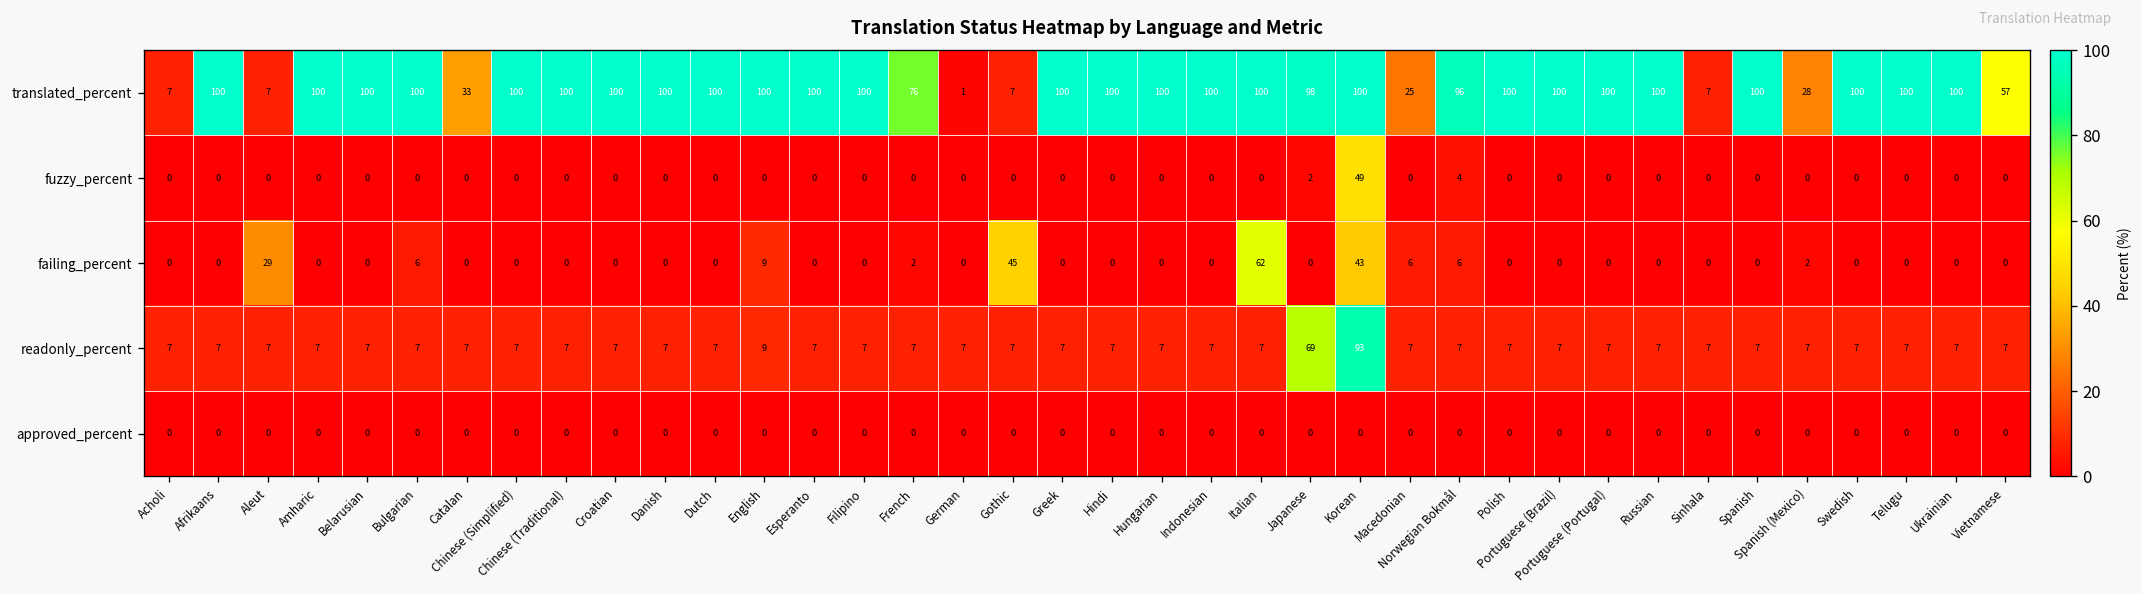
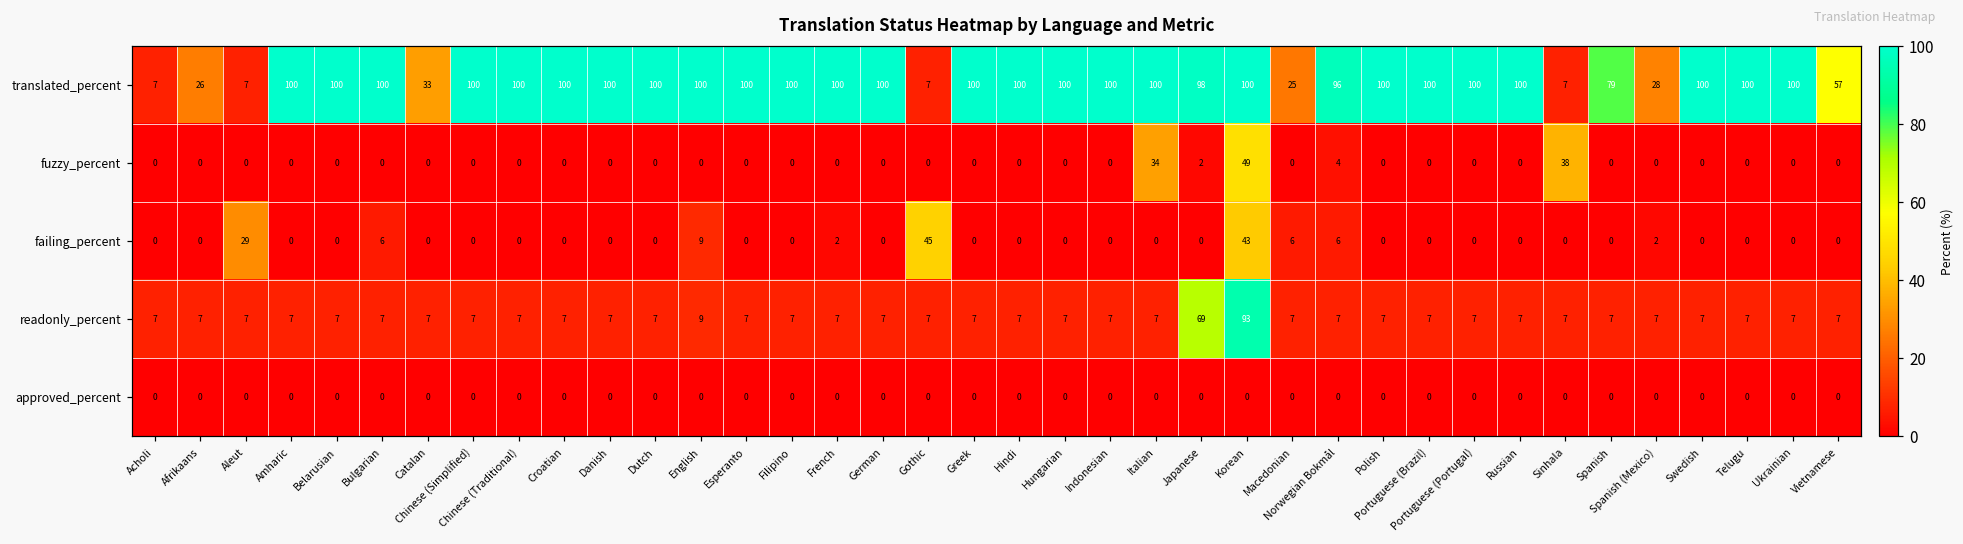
  {
    "translated_percent": {
      "Acholi": 7,
-     "Afrikaans": 100,
+     "Afrikaans": 26,
      "Aleut": 7,
      "Amharic": 100,
      "Belarusian": 100,
      "Bulgarian": 100,
      "Catalan": 33,
      "Chinese (Simplified)": 100,
      "Chinese (Traditional)": 100,
      "Croatian": 100,
      "Danish": 100,
      "Dutch": 100,
      "English": 100,
      "Esperanto": 100,
      "Filipino": 100,
-     "French": 76,
-     "German": 1,
+     "French": 100,
+     "German": 100,
      "Gothic": 7,
      "Greek": 100,
      "Hindi": 100,
      "Hungarian": 100,
      "Indonesian": 100,
      "Italian": 100,
      "Japanese": 98,
      "Korean": 100,
      "Macedonian": 25,
      "Norwegian Bokmål": 96,
      "Polish": 100,
      "Portuguese (Brazil)": 100,
      "Portuguese (Portugal)": 100,
      "Russian": 100,
      "Sinhala": 7,
-     "Spanish": 100,
+     "Spanish": 79,
      "Spanish (Mexico)": 28,
      "Swedish": 100,
      "Telugu": 100,
      "Ukrainian": 100,
      "Vietnamese": 57
    },
    "fuzzy_percent": {
      "Acholi": 0,
      "Afrikaans": 0,
      "Aleut": 0,
      "Amharic": 0,
      "Belarusian": 0,
      "Bulgarian": 0,
      "Catalan": 0,
      "Chinese (Simplified)": 0,
      "Chinese (Traditional)": 0,
      "Croatian": 0,
      "Danish": 0,
      "Dutch": 0,
      "English": 0,
      "Esperanto": 0,
      "Filipino": 0,
      "French": 0,
      "German": 0,
      "Gothic": 0,
      "Greek": 0,
      "Hindi": 0,
      "Hungarian": 0,
      "Indonesian": 0,
-     "Italian": 0,
+     "Italian": 34,
      "Japanese": 2,
      "Korean": 49,
      "Macedonian": 0,
      "Norwegian Bokmål": 4,
      "Polish": 0,
      "Portuguese (Brazil)": 0,
      "Portuguese (Portugal)": 0,
      "Russian": 0,
-     "Sinhala": 0,
+     "Sinhala": 38,
      "Spanish": 0,
      "Spanish (Mexico)": 0,
      "Swedish": 0,
      "Telugu": 0,
      "Ukrainian": 0,
      "Vietnamese": 0
    },
    "failing_percent": {
      "Acholi": 0,
      "Afrikaans": 0,
      "Aleut": 29,
      "Amharic": 0,
      "Belarusian": 0,
      "Bulgarian": 6,
      "Catalan": 0,
      "Chinese (Simplified)": 0,
      "Chinese (Traditional)": 0,
      "Croatian": 0,
      "Danish": 0,
      "Dutch": 0,
      "English": 9,
      "Esperanto": 0,
      "Filipino": 0,
      "French": 2,
      "German": 0,
      "Gothic": 45,
      "Greek": 0,
      "Hindi": 0,
      "Hungarian": 0,
      "Indonesian": 0,
-     "Italian": 62,
+     "Italian": 0,
      "Japanese": 0,
      "Korean": 43,
      "Macedonian": 6,
      "Norwegian Bokmål": 6,
      "Polish": 0,
      "Portuguese (Brazil)": 0,
      "Portuguese (Portugal)": 0,
      "Russian": 0,
      "Sinhala": 0,
      "Spanish": 0,
      "Spanish (Mexico)": 2,
      "Swedish": 0,
      "Telugu": 0,
      "Ukrainian": 0,
      "Vietnamese": 0
    },
    "readonly_percent": {
      "Acholi": 7,
      "Afrikaans": 7,
      "Aleut": 7,
      "Amharic": 7,
      "Belarusian": 7,
      "Bulgarian": 7,
      "Catalan": 7,
      "Chinese (Simplified)": 7,
      "Chinese (Traditional)": 7,
      "Croatian": 7,
      "Danish": 7,
      "Dutch": 7,
      "English": 9,
      "Esperanto": 7,
      "Filipino": 7,
      "French": 7,
      "German": 7,
      "Gothic": 7,
      "Greek": 7,
      "Hindi": 7,
      "Hungarian": 7,
      "Indonesian": 7,
      "Italian": 7,
      "Japanese": 69,
      "Korean": 93,
      "Macedonian": 7,
      "Norwegian Bokmål": 7,
      "Polish": 7,
      "Portuguese (Brazil)": 7,
      "Portuguese (Portugal)": 7,
      "Russian": 7,
      "Sinhala": 7,
      "Spanish": 7,
      "Spanish (Mexico)": 7,
      "Swedish": 7,
      "Telugu": 7,
      "Ukrainian": 7,
      "Vietnamese": 7
    },
    "approved_percent": {
      "Acholi": 0,
      "Afrikaans": 0,
      "Aleut": 0,
      "Amharic": 0,
      "Belarusian": 0,
      "Bulgarian": 0,
      "Catalan": 0,
      "Chinese (Simplified)": 0,
      "Chinese (Traditional)": 0,
      "Croatian": 0,
      "Danish": 0,
      "Dutch": 0,
      "English": 0,
      "Esperanto": 0,
      "Filipino": 0,
      "French": 0,
      "German": 0,
      "Gothic": 0,
      "Greek": 0,
      "Hindi": 0,
      "Hungarian": 0,
      "Indonesian": 0,
      "Italian": 0,
      "Japanese": 0,
      "Korean": 0,
      "Macedonian": 0,
      "Norwegian Bokmål": 0,
      "Polish": 0,
      "Portuguese (Brazil)": 0,
      "Portuguese (Portugal)": 0,
      "Russian": 0,
      "Sinhala": 0,
      "Spanish": 0,
      "Spanish (Mexico)": 0,
      "Swedish": 0,
      "Telugu": 0,
      "Ukrainian": 0,
      "Vietnamese": 0
    }
  }
